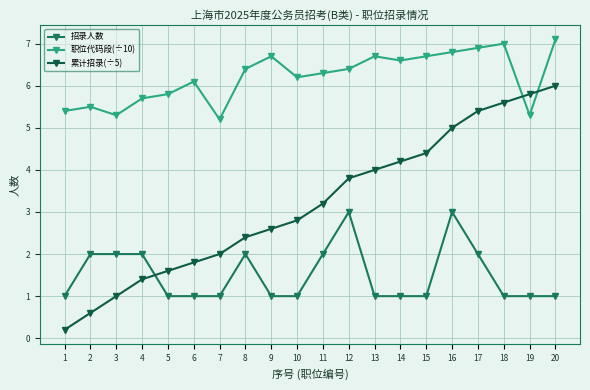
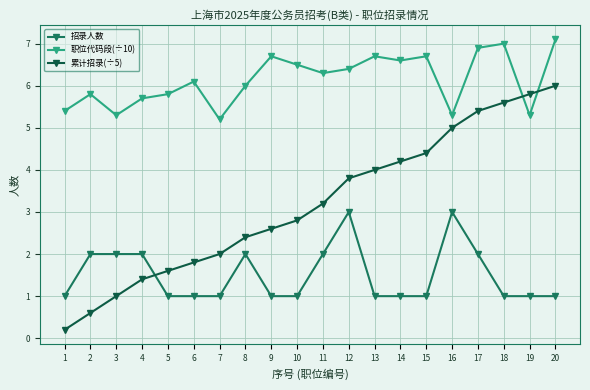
  {
    "职位代码段(÷10)": {
      "1": 5.4,
-     "2": 5.5,
+     "2": 5.8,
      "3": 5.3,
      "4": 5.7,
      "5": 5.8,
      "6": 6.1,
      "7": 5.2,
-     "8": 6.4,
+     "8": 6.0,
      "9": 6.7,
-     "10": 6.2,
+     "10": 6.5,
      "11": 6.3,
      "12": 6.4,
      "13": 6.7,
      "14": 6.6,
      "15": 6.7,
-     "16": 6.8,
+     "16": 5.3,
      "17": 6.9,
      "18": 7.0,
      "19": 5.3,
      "20": 7.1
    }
  }
